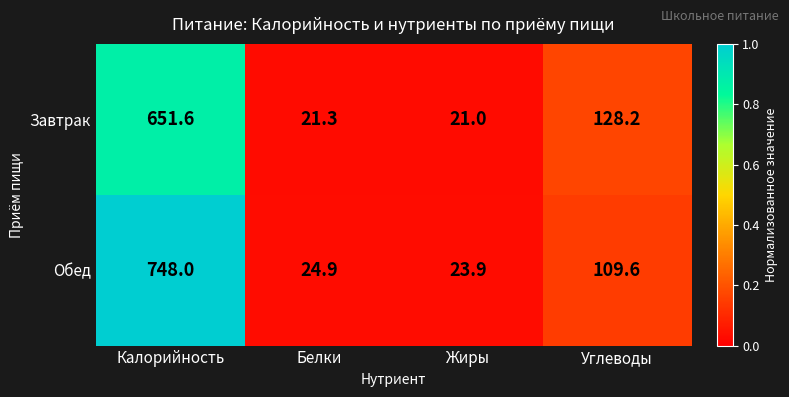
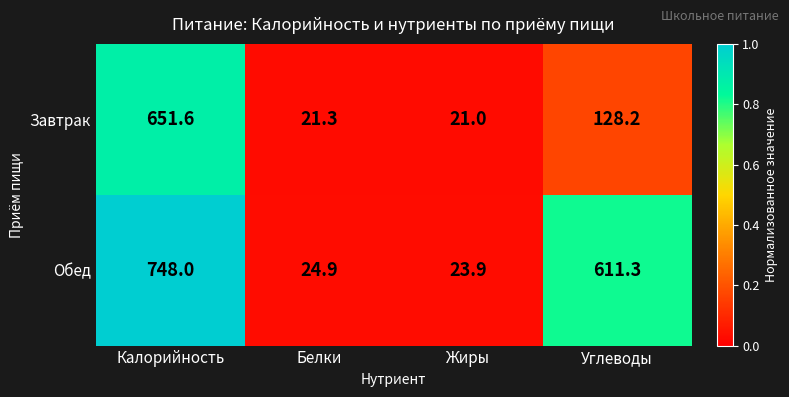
  {
    "Завтрак": {
      "Калорийность": 651.6,
      "Белки": 21.3,
      "Жиры": 21.0,
      "Углеводы": 128.2
    },
    "Обед": {
      "Калорийность": 748.0,
      "Белки": 24.9,
      "Жиры": 23.9,
-     "Углеводы": 109.6
+     "Углеводы": 611.3
    }
  }
